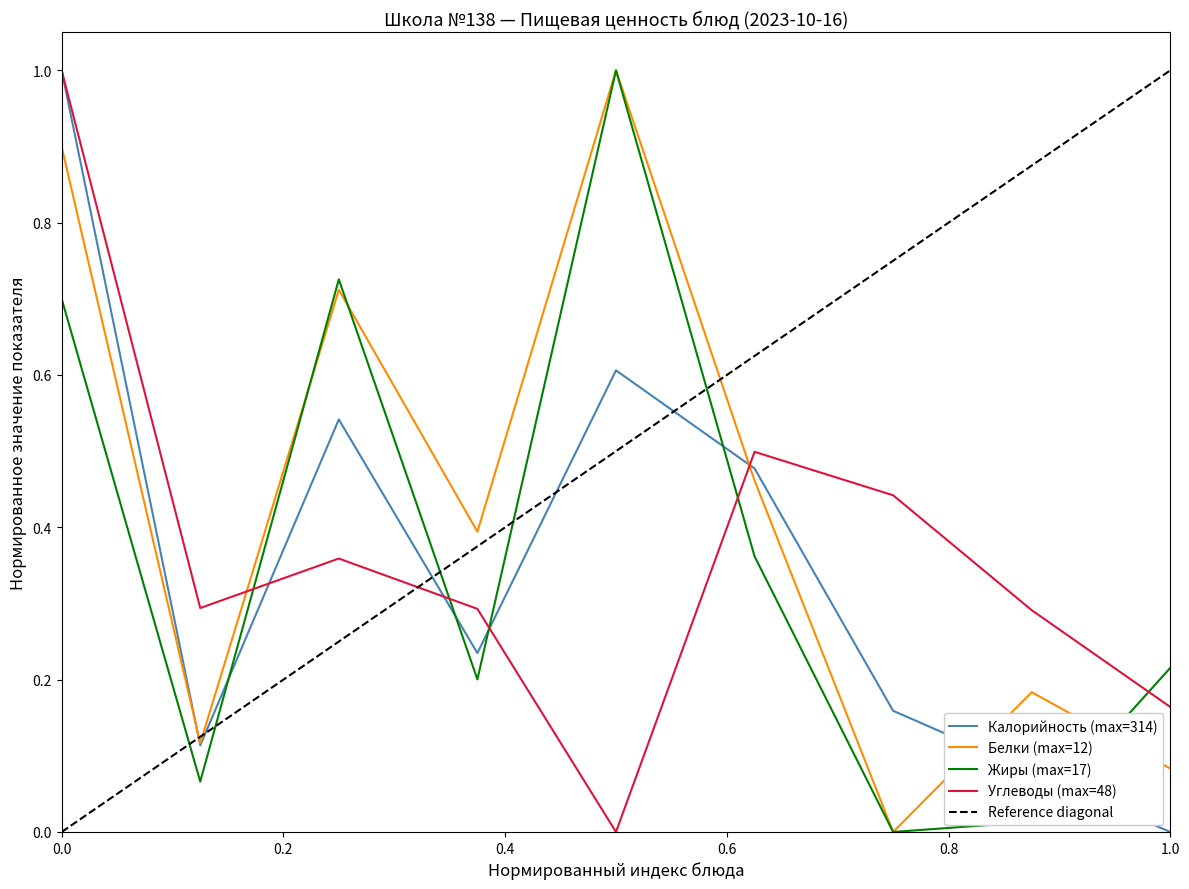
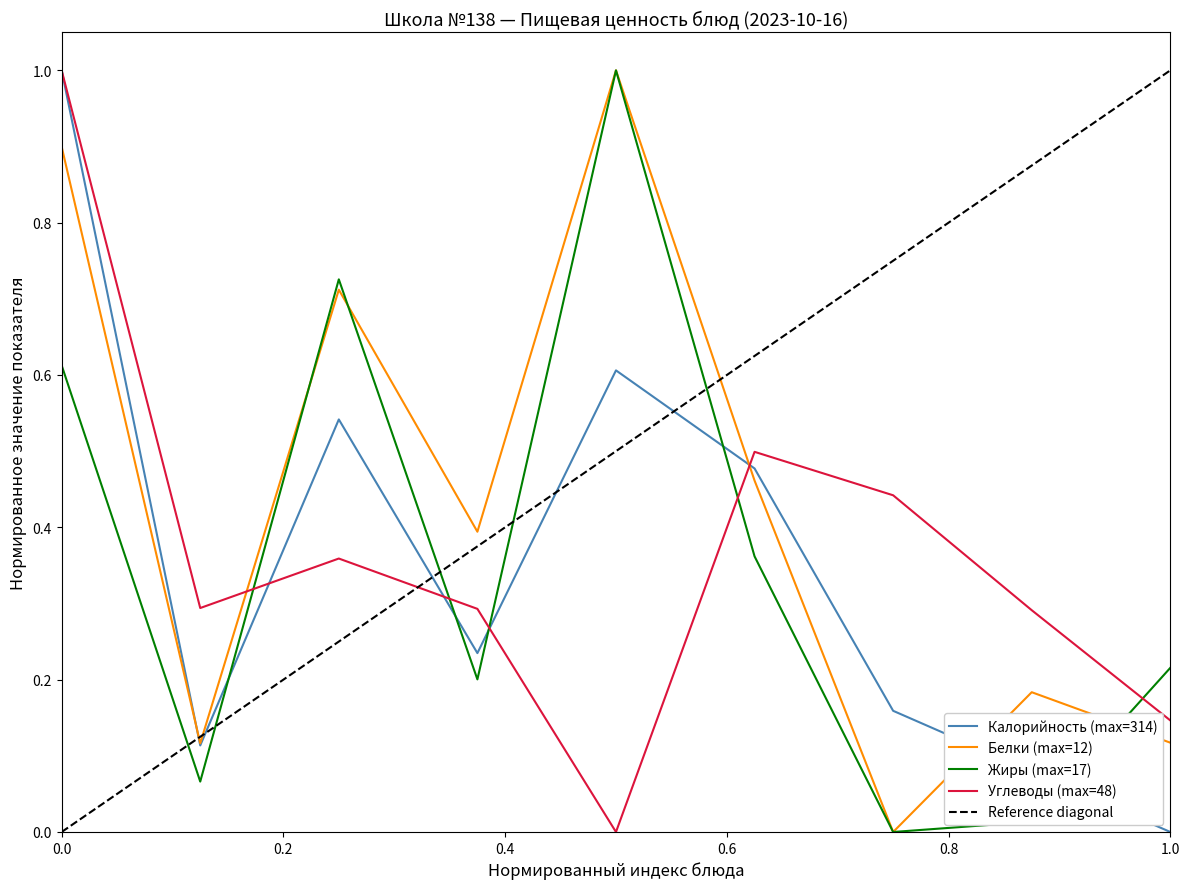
  {
    "Калорийность (max=314)": {
      "1.0": 0.00
    },
    "Белки (max=12)": {
      "0.0": 0.90,
-     "1.0": 0.08
+     "1.0": 0.12
    },
    "Жиры (max=17)": {
-     "0.0": 0.70,
+     "0.0": 0.61,
      "1.0": 0.22
    },
    "Углеводы (max=48)": {
-     "1.0": 0.16
+     "1.0": 0.15
    },
    "Reference diagonal": {
      "0.0": 0.00,
      "1.0": 1.00
    }
  }
